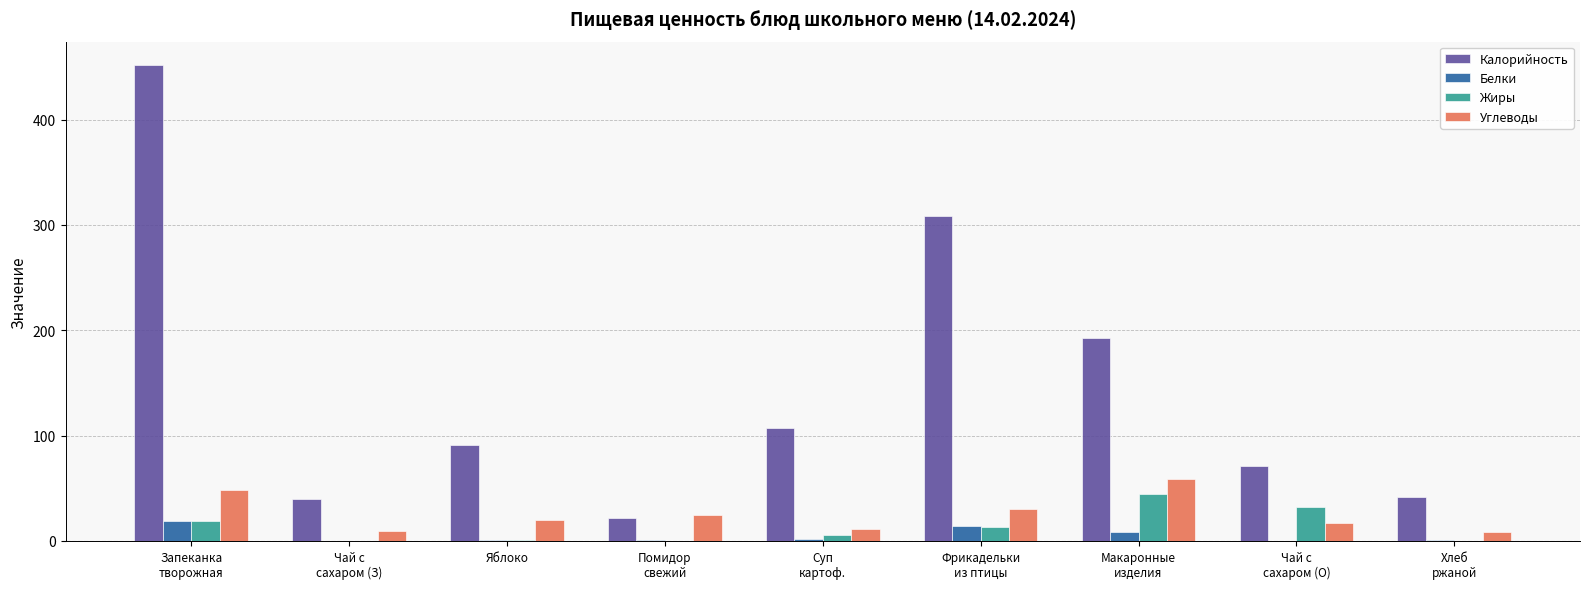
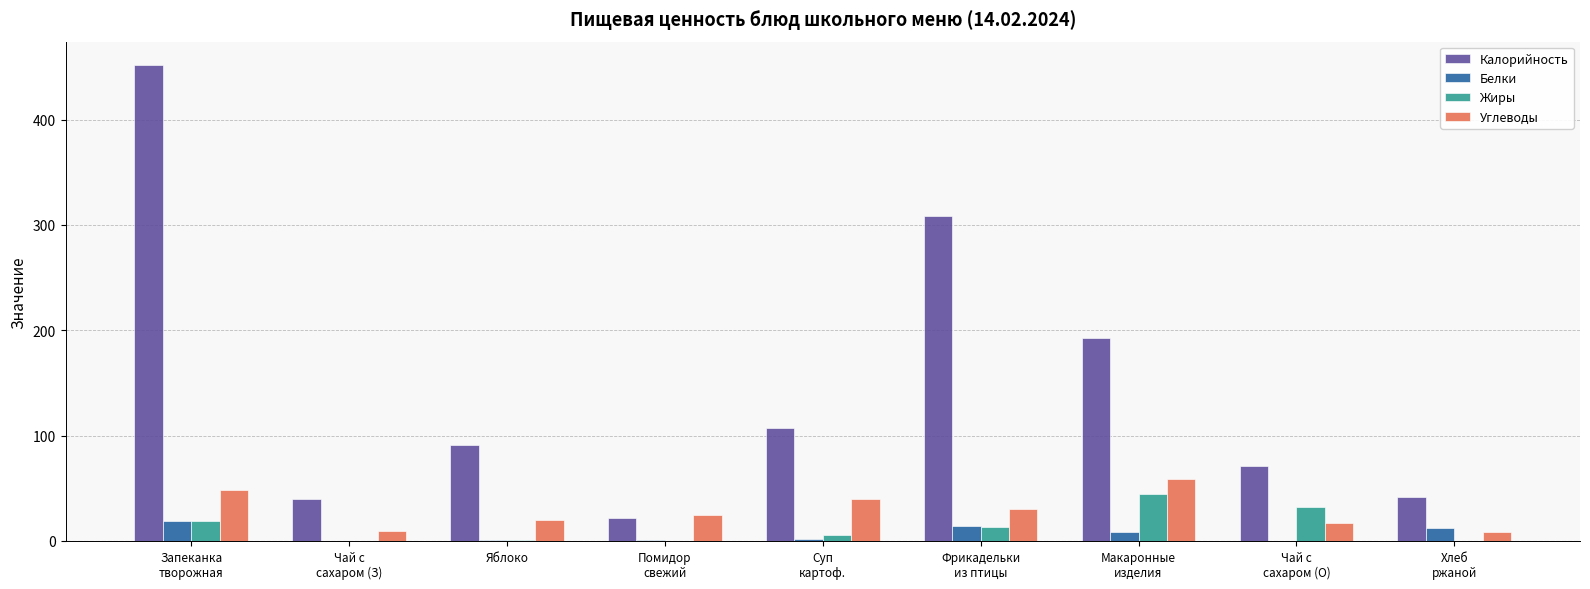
  {
    "Калорийность": {
      "Запеканка творожная": 452,
      "Чай с сахаром (З)": 40,
      "Яблоко": 91,
      "Помидор свежий": 22,
      "Суп картоф.": 107,
      "Фрикадельки из птицы": 309,
      "Макаронные изделия": 193,
      "Чай с сахаром (О)": 71,
      "Хлеб ржаной": 42
    },
    "Белки": {
      "Запеканка творожная": 19,
      "Чай с сахаром (З)": 0,
      "Фрикадельки из птицы": 15,
      "Макаронные изделия": 8,
      "Чай с сахаром (О)": 0,
-     "Хлеб ржаной": 1
+     "Хлеб ржаной": 12
    },
    "Жиры": {
      "Запеканка творожная": 19,
      "Чай с сахаром (З)": 0,
      "Суп картоф.": 6,
      "Фрикадельки из птицы": 14,
      "Макаронные изделия": 45,
      "Чай с сахаром (О)": 32
    },
    "Углеводы": {
      "Запеканка творожная": 48,
      "Чай с сахаром (З)": 10,
      "Яблоко": 20,
      "Помидор свежий": 25,
-     "Суп картоф.": 11,
+     "Суп картоф.": 40,
      "Фрикадельки из птицы": 30,
      "Макаронные изделия": 58,
      "Чай с сахаром (О)": 17,
      "Хлеб ржаной": 9
    }
  }
